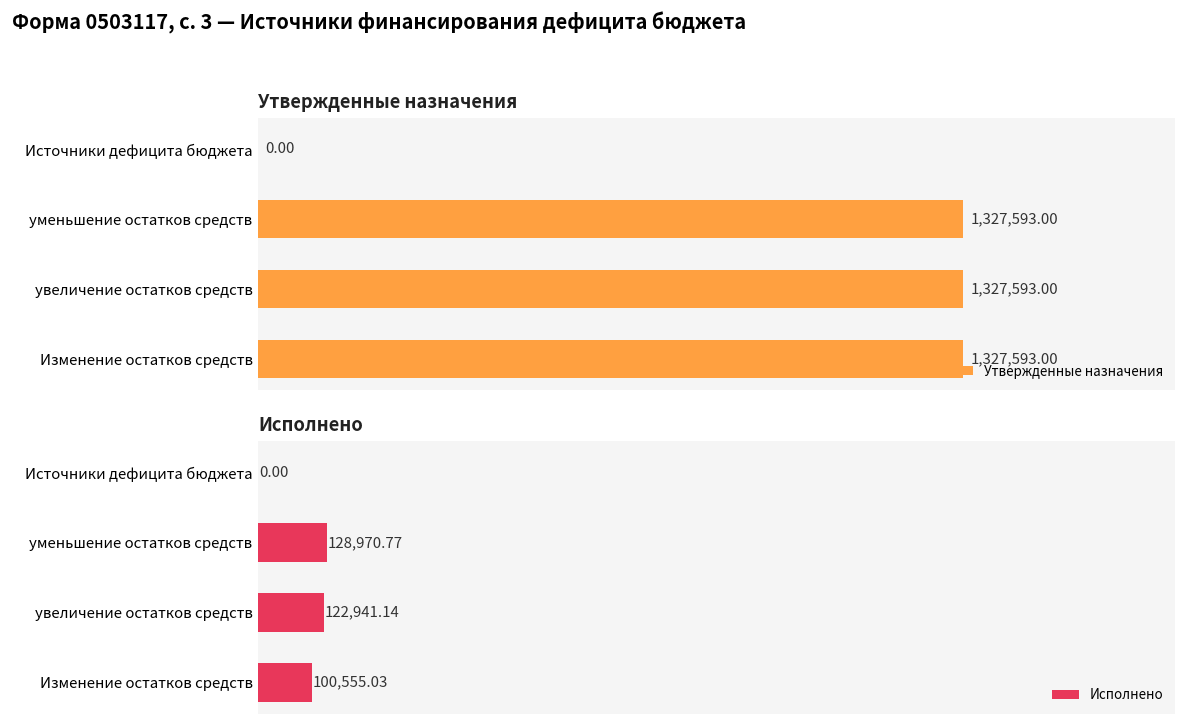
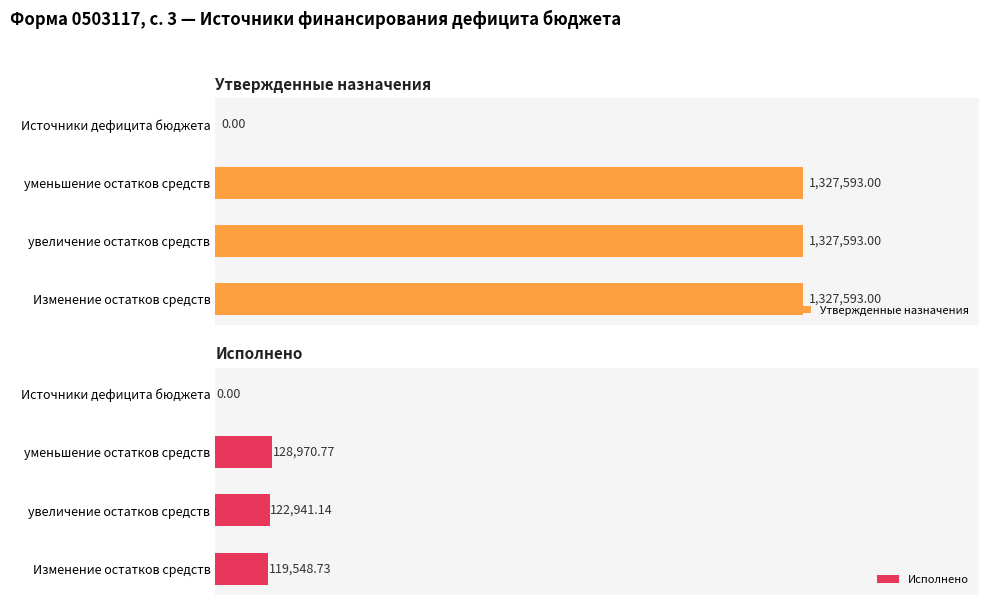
  {
    "Утвержденные назначения": {
      "Источники дефицита бюджета": "0.00",
      "уменьшение остатков средств": "1,327,593.00",
      "увеличение остатков средств": "1,327,593.00"
    },
    "Исполнено": {
      "Источники дефицита бюджета": "0.00",
      "уменьшение остатков средств": "128,970.77",
      "увеличение остатков средств": "122,941.14",
-     "Изменение остатков средств": "100,555.03"
+     "Изменение остатков средств": "119,548.73"
    }
  }
